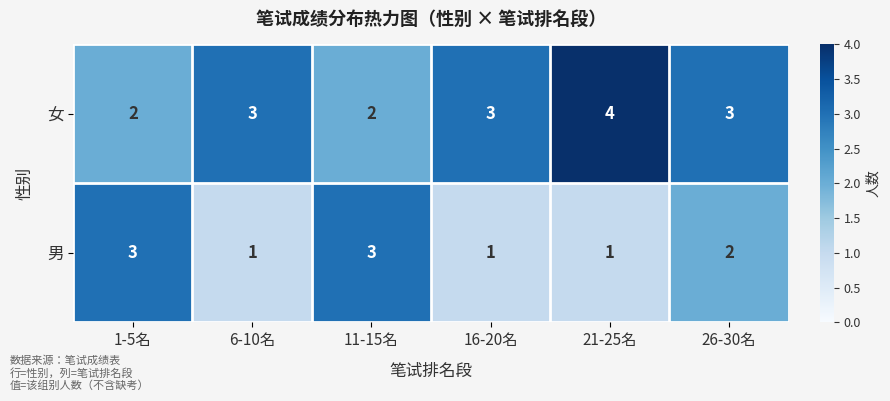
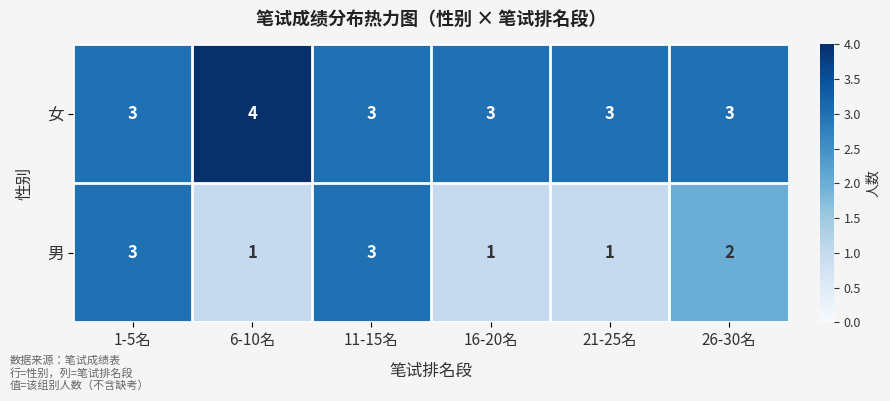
  {
    "女": {
-     "1-5名": 2,
-     "6-10名": 3,
-     "11-15名": 2,
+     "1-5名": 3,
+     "6-10名": 4,
+     "11-15名": 3,
      "16-20名": 3,
-     "21-25名": 4,
+     "21-25名": 3,
      "26-30名": 3
    },
    "男": {
      "1-5名": 3,
      "6-10名": 1,
      "11-15名": 3,
      "16-20名": 1,
      "21-25名": 1,
      "26-30名": 2
    }
  }
